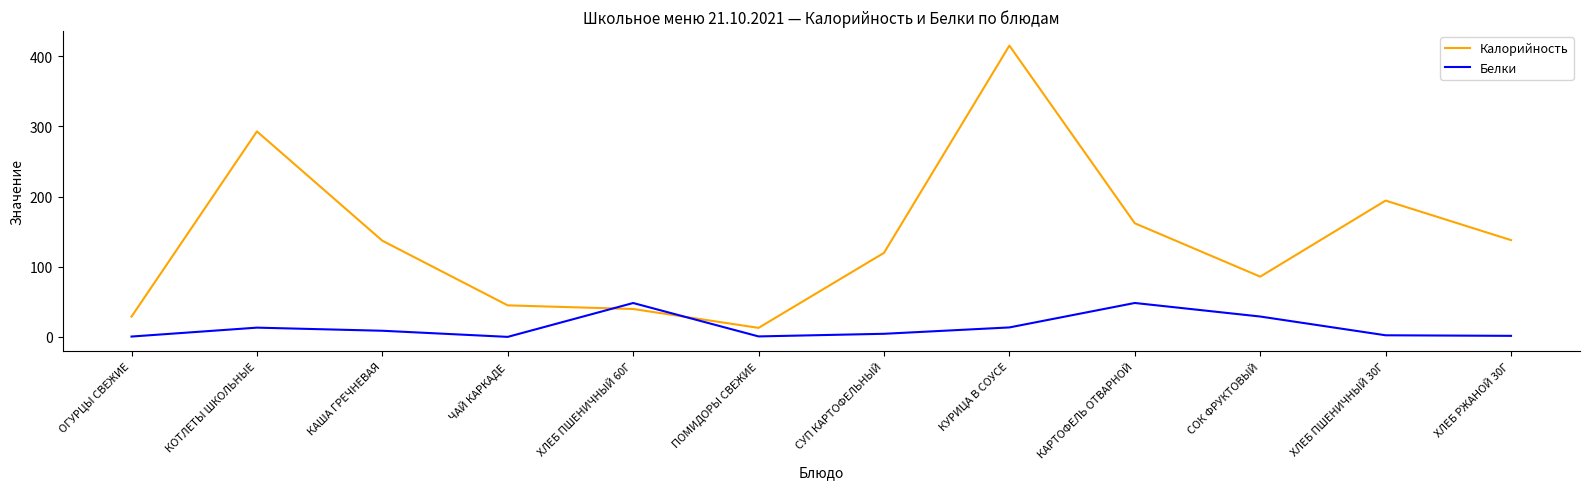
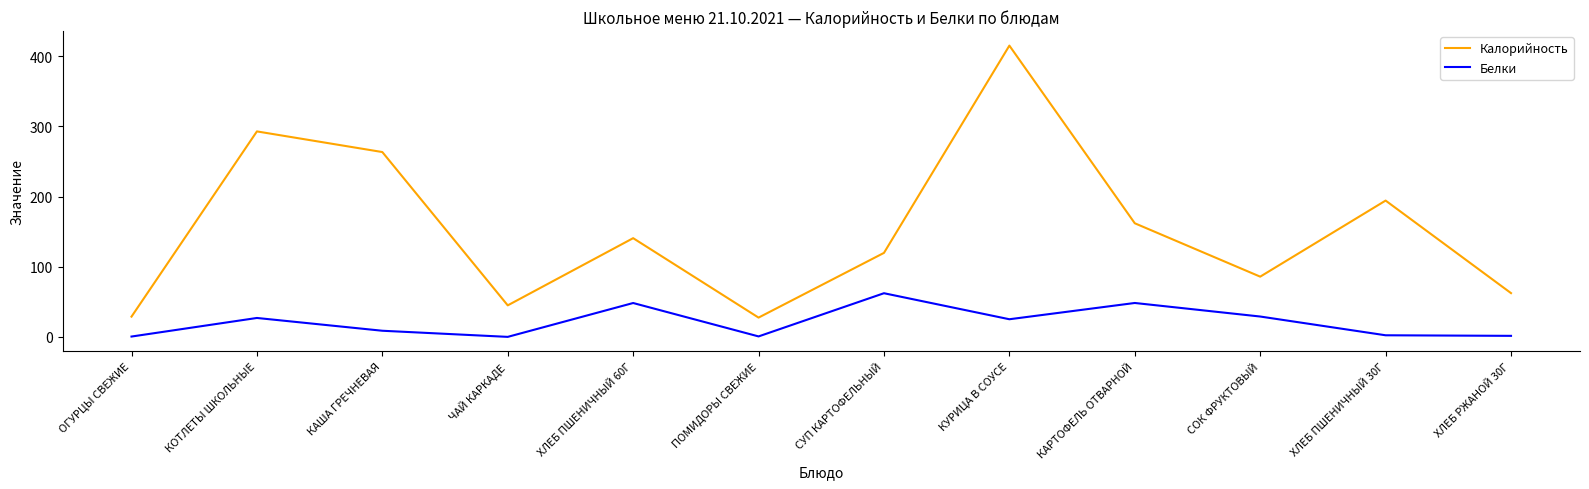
  {
    "Калорийность": {
      "ОГУРЦЫ СВЕЖИЕ": 30,
      "КОТЛЕТЫ ШКОЛЬНЫЕ": 290,
-     "КАША ГРЕЧНЕВАЯ": 140,
+     "КАША ГРЕЧНЕВАЯ": 260,
      "ЧАЙ КАРКАДЕ": 40,
-     "ХЛЕБ ПШЕНИЧНЫЙ 60Г": 40,
-     "ПОМИДОРЫ СВЕЖИЕ": 10,
+     "ХЛЕБ ПШЕНИЧНЫЙ 60Г": 140,
+     "ПОМИДОРЫ СВЕЖИЕ": 30,
      "СУП КАРТОФЕЛЬНЫЙ": 120,
      "КУРИЦА В СОУСЕ": 410,
      "КАРТОФЕЛЬ ОТВАРНОЙ": 160,
      "СОК ФРУКТОВЫЙ": 90,
      "ХЛЕБ ПШЕНИЧНЫЙ 30Г": 190,
-     "ХЛЕБ РЖАНОЙ 30Г": 140
+     "ХЛЕБ РЖАНОЙ 30Г": 60
    },
    "Белки": {
      "ОГУРЦЫ СВЕЖИЕ": 0,
-     "КОТЛЕТЫ ШКОЛЬНЫЕ": 10,
+     "КОТЛЕТЫ ШКОЛЬНЫЕ": 30,
      "КАША ГРЕЧНЕВАЯ": 10,
      "ЧАЙ КАРКАДЕ": 0,
      "ХЛЕБ ПШЕНИЧНЫЙ 60Г": 50,
      "ПОМИДОРЫ СВЕЖИЕ": 0,
-     "СУП КАРТОФЕЛЬНЫЙ": 0,
-     "КУРИЦА В СОУСЕ": 10,
+     "СУП КАРТОФЕЛЬНЫЙ": 60,
+     "КУРИЦА В СОУСЕ": 30,
      "КАРТОФЕЛЬ ОТВАРНОЙ": 50,
      "СОК ФРУКТОВЫЙ": 30,
      "ХЛЕБ ПШЕНИЧНЫЙ 30Г": 0,
      "ХЛЕБ РЖАНОЙ 30Г": 0
    }
  }
